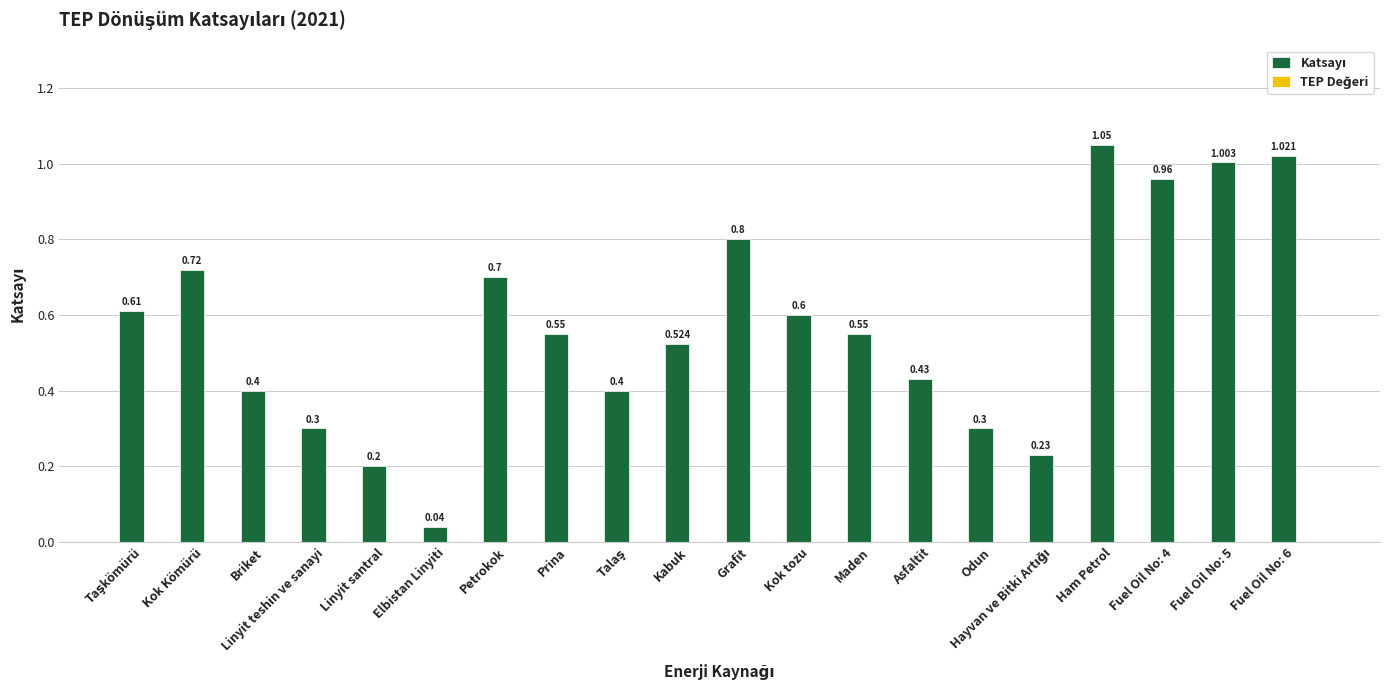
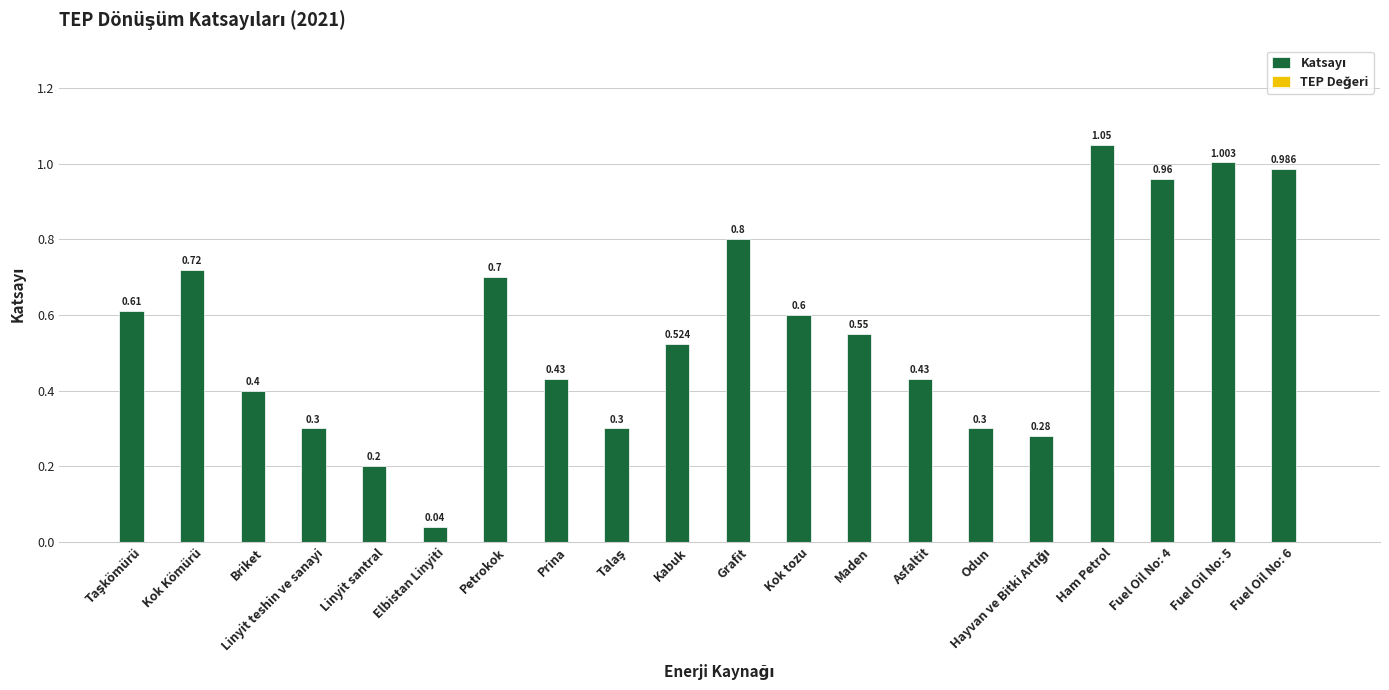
  {
    "Katsayı": {
      "Taşkömürü": 0.61,
      "Kok Kömürü": 0.72,
      "Briket": 0.4,
      "Linyit teshin ve sanayi": 0.3,
      "Linyit santral": 0.2,
      "Elbistan Linyiti": 0.04,
      "Petrokok": 0.7,
-     "Prina": 0.55,
-     "Talaş": 0.4,
+     "Prina": 0.43,
+     "Talaş": 0.3,
      "Kabuk": 0.524,
      "Grafit": 0.8,
      "Kok tozu": 0.6,
      "Maden": 0.55,
      "Asfaltit": 0.43,
      "Odun": 0.3,
-     "Hayvan ve Bitki Artığı": 0.23,
+     "Hayvan ve Bitki Artığı": 0.28,
      "Ham Petrol": 1.05,
      "Fuel Oil No: 4": 0.96,
      "Fuel Oil No: 5": 1.003,
-     "Fuel Oil No: 6": 1.021
+     "Fuel Oil No: 6": 0.986
    },
    "TEP Değeri": {
      "Taşkömürü": 0.00,
      "Kok Kömürü": 0.00,
      "Briket": 0.00,
      "Linyit teshin ve sanayi": 0.00,
      "Linyit santral": 0.00,
      "Elbistan Linyiti": 0.00,
      "Petrokok": 0.00,
      "Prina": 0.00,
      "Talaş": 0.00,
      "Kabuk": 0.00,
      "Grafit": 0.00,
      "Kok tozu": 0.00,
      "Maden": 0.00,
      "Asfaltit": 0.00,
      "Odun": 0.00,
      "Hayvan ve Bitki Artığı": 0.00,
      "Ham Petrol": 0.00,
      "Fuel Oil No: 4": 0.00,
      "Fuel Oil No: 5": 0.00,
      "Fuel Oil No: 6": 0.00
    }
  }
